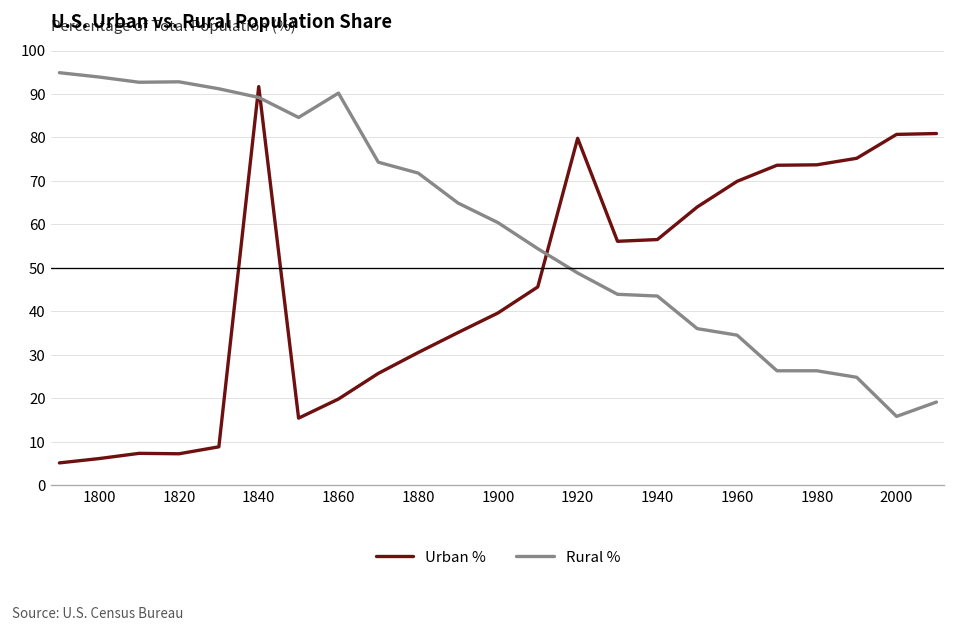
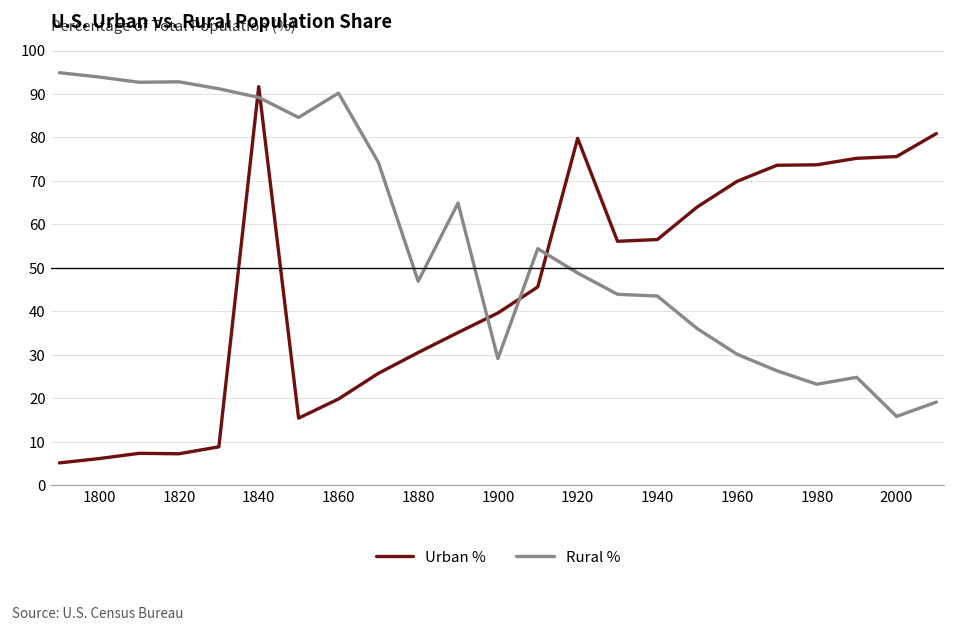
  {
    "Urban %": {
      "1800": 6,
      "1820": 7,
      "1840": 92,
      "1860": 20,
      "1880": 31,
      "1900": 40,
      "1920": 80,
      "1940": 57,
      "1960": 70,
      "1980": 74,
-     "2000": 81
+     "2000": 76
    },
    "Rural %": {
      "1800": 94,
      "1820": 93,
      "1840": 89,
      "1860": 90,
-     "1880": 72,
-     "1900": 60,
+     "1880": 47,
+     "1900": 29,
      "1920": 49,
      "1940": 44,
-     "1960": 35,
-     "1980": 26,
+     "1960": 30,
+     "1980": 23,
      "2000": 16
    }
  }
